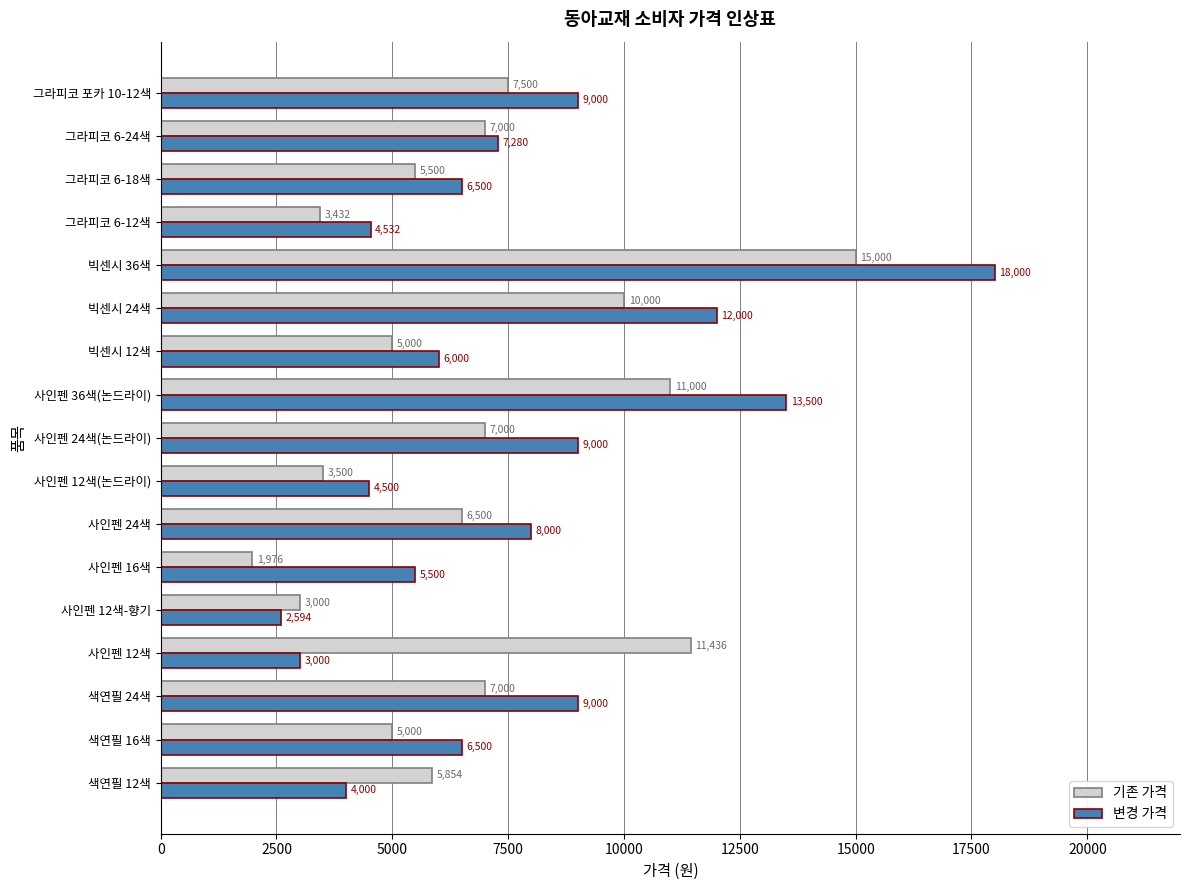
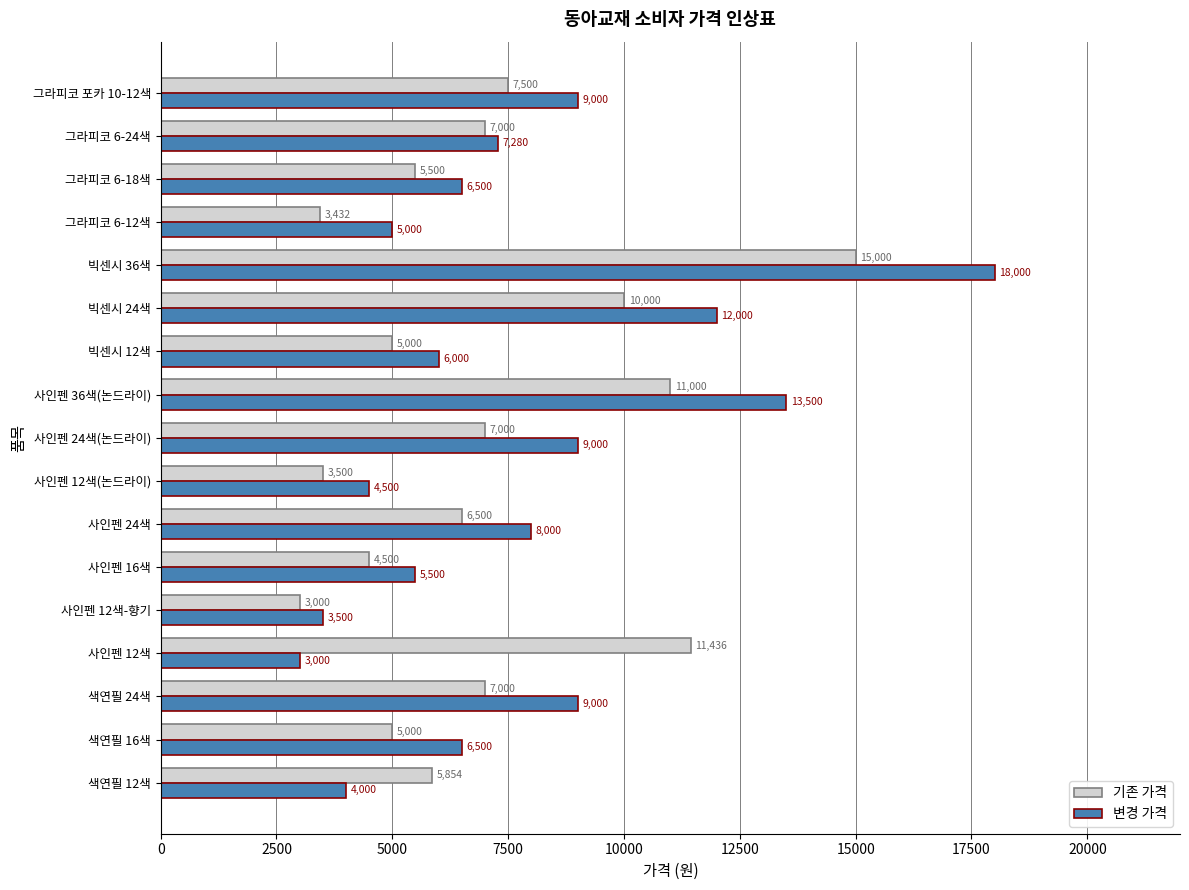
  {
    "기존 가격": {
      "그라피코 포카 10-12색": "7,500",
      "그라피코 6-24색": "7,000",
      "그라피코 6-18색": "5,500",
      "그라피코 6-12색": "3,432",
      "빅센시 36색": "15,000",
      "빅센시 24색": "10,000",
      "빅센시 12색": "5,000",
      "사인펜 36색(논드라이)": "11,000",
      "사인펜 24색(논드라이)": "7,000",
      "사인펜 12색(논드라이)": "3,500",
      "사인펜 24색": "6,500",
-     "사인펜 16색": "1,976",
+     "사인펜 16색": "4,500",
      "사인펜 12색-향기": "3,000",
      "사인펜 12색": "11,436",
      "색연필 24색": "7,000",
      "색연필 16색": "5,000",
      "색연필 12색": "5,854"
    },
    "변경 가격": {
      "그라피코 포카 10-12색": "9,000",
      "그라피코 6-24색": "7,280",
      "그라피코 6-18색": "6,500",
-     "그라피코 6-12색": "4,532",
+     "그라피코 6-12색": "5,000",
      "빅센시 36색": "18,000",
      "빅센시 24색": "12,000",
      "빅센시 12색": "6,000",
      "사인펜 36색(논드라이)": "13,500",
      "사인펜 24색(논드라이)": "9,000",
      "사인펜 12색(논드라이)": "4,500",
      "사인펜 24색": "8,000",
      "사인펜 16색": "5,500",
-     "사인펜 12색-향기": "2,594",
+     "사인펜 12색-향기": "3,500",
      "사인펜 12색": "3,000",
      "색연필 24색": "9,000",
      "색연필 16색": "6,500",
      "색연필 12색": "4,000"
    }
  }
